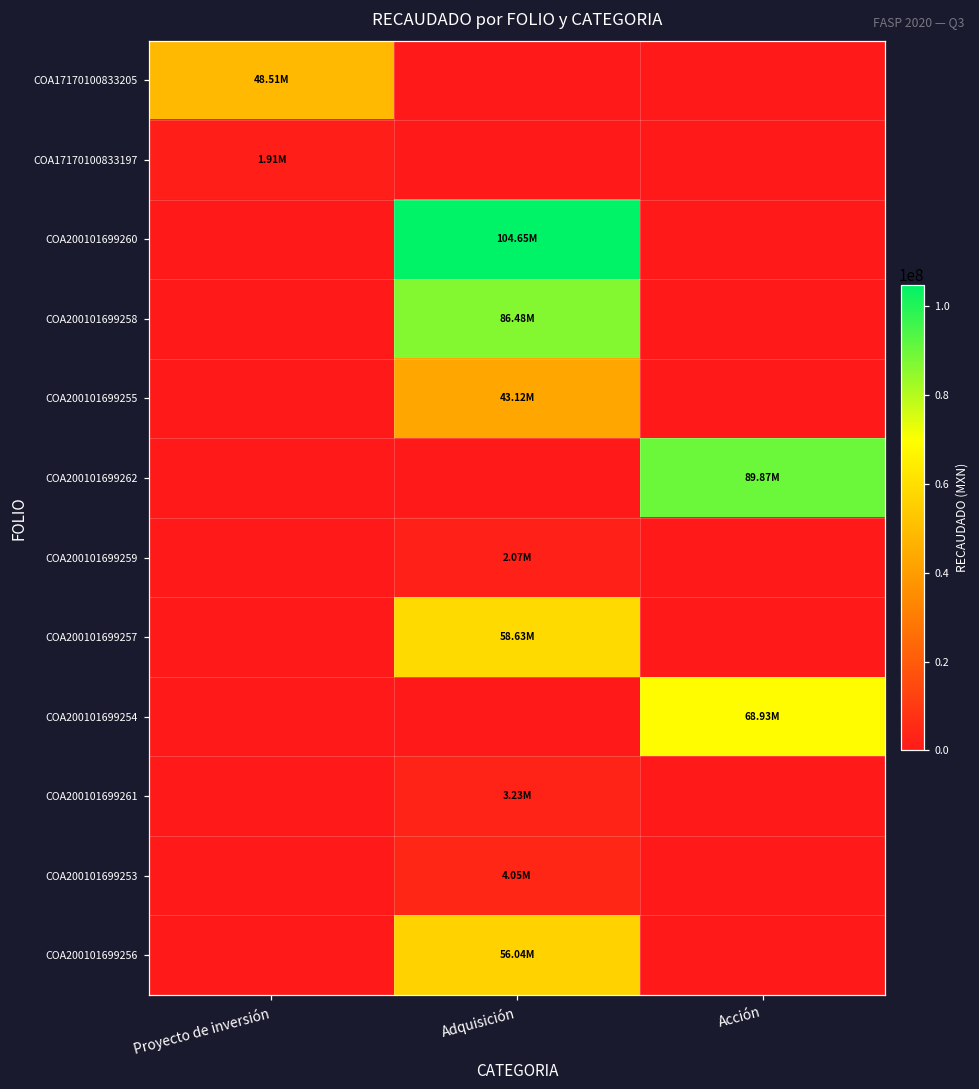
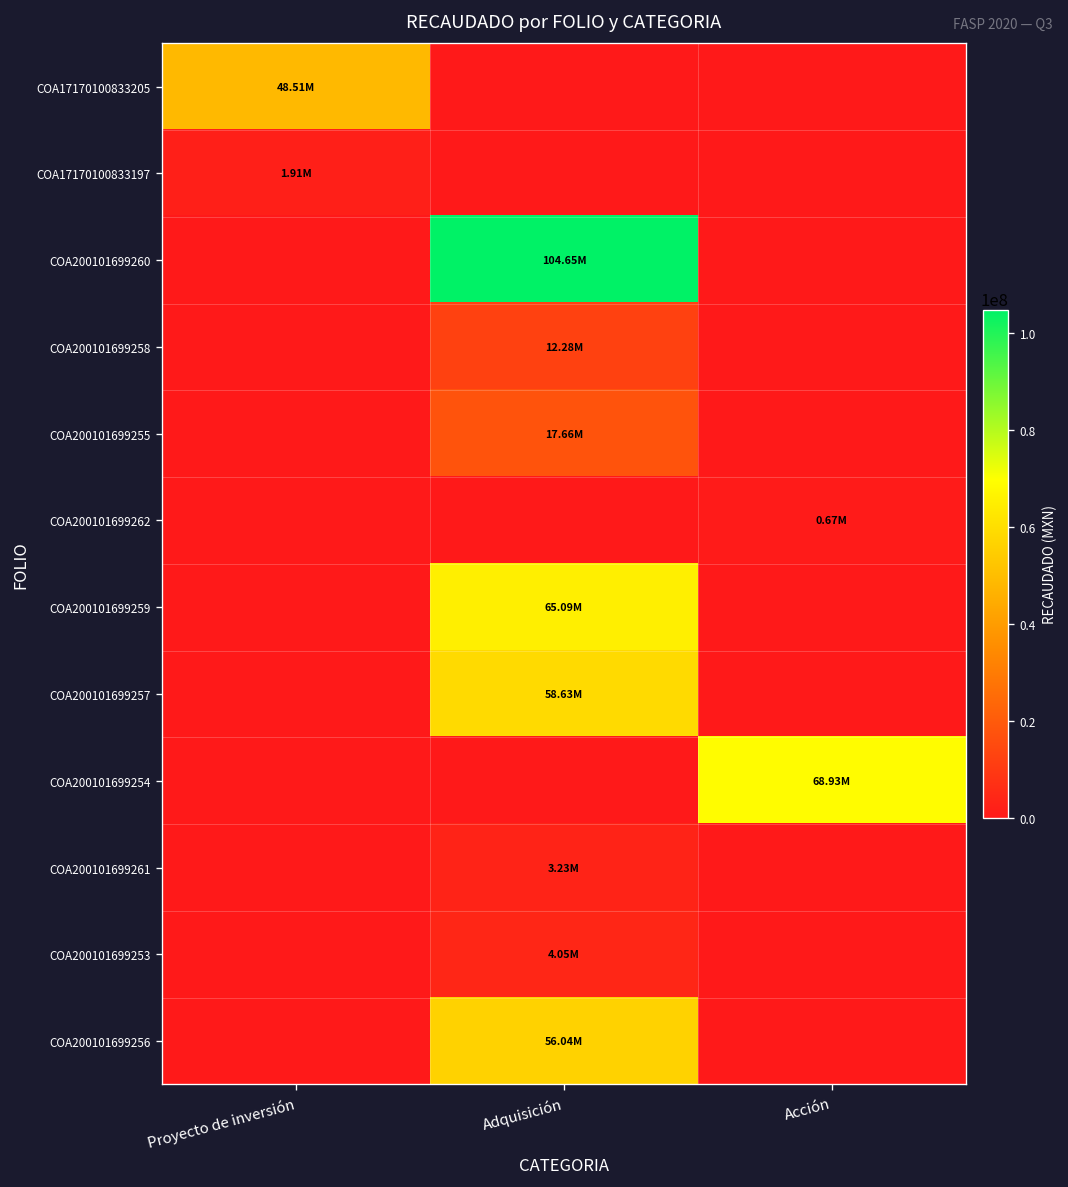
  {
    "COA17170100833205": {
      "Proyecto de inversión": "48.51M"
    },
    "COA17170100833197": {
      "Proyecto de inversión": "1.91M"
    },
    "COA200101699260": {
      "Adquisición": "104.65M"
    },
    "COA200101699258": {
-     "Adquisición": "86.48M"
+     "Adquisición": "12.28M"
    },
    "COA200101699255": {
-     "Adquisición": "43.12M"
+     "Adquisición": "17.66M"
    },
    "COA200101699262": {
-     "Acción": "89.87M"
+     "Acción": "0.67M"
    },
    "COA200101699259": {
-     "Adquisición": "2.07M"
+     "Adquisición": "65.09M"
    },
    "COA200101699257": {
      "Adquisición": "58.63M"
    },
    "COA200101699254": {
      "Acción": "68.93M"
    },
    "COA200101699261": {
      "Adquisición": "3.23M"
    },
    "COA200101699253": {
      "Adquisición": "4.05M"
    },
    "COA200101699256": {
      "Adquisición": "56.04M"
    }
  }
